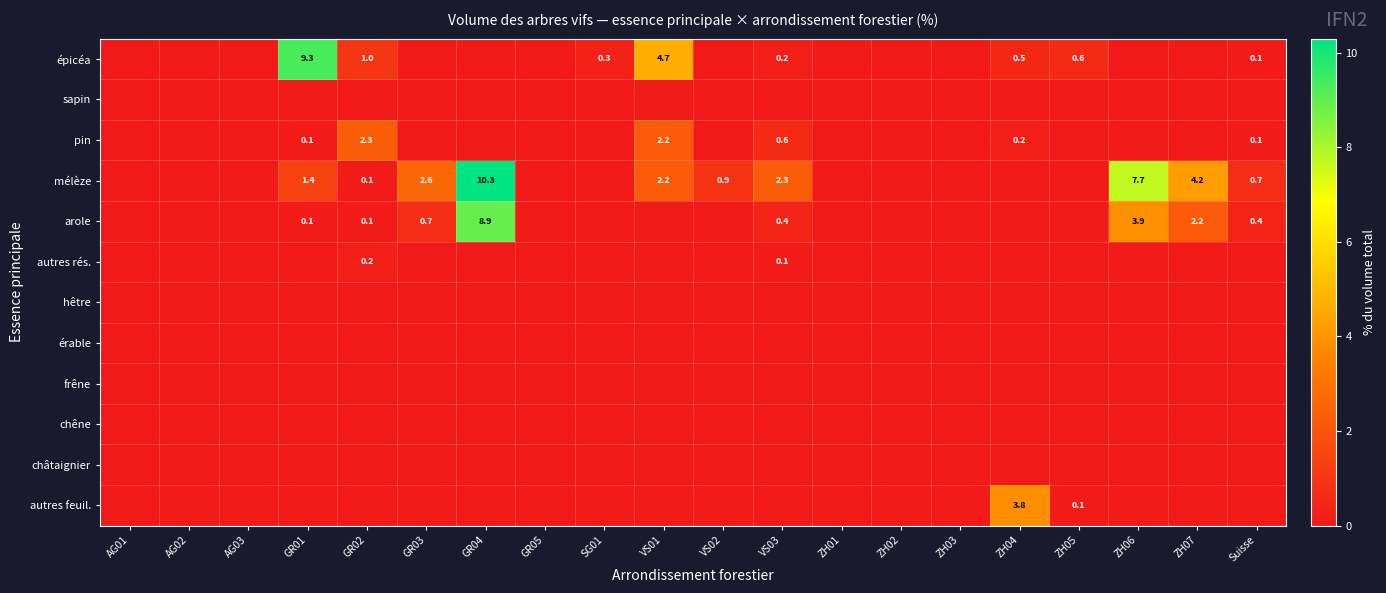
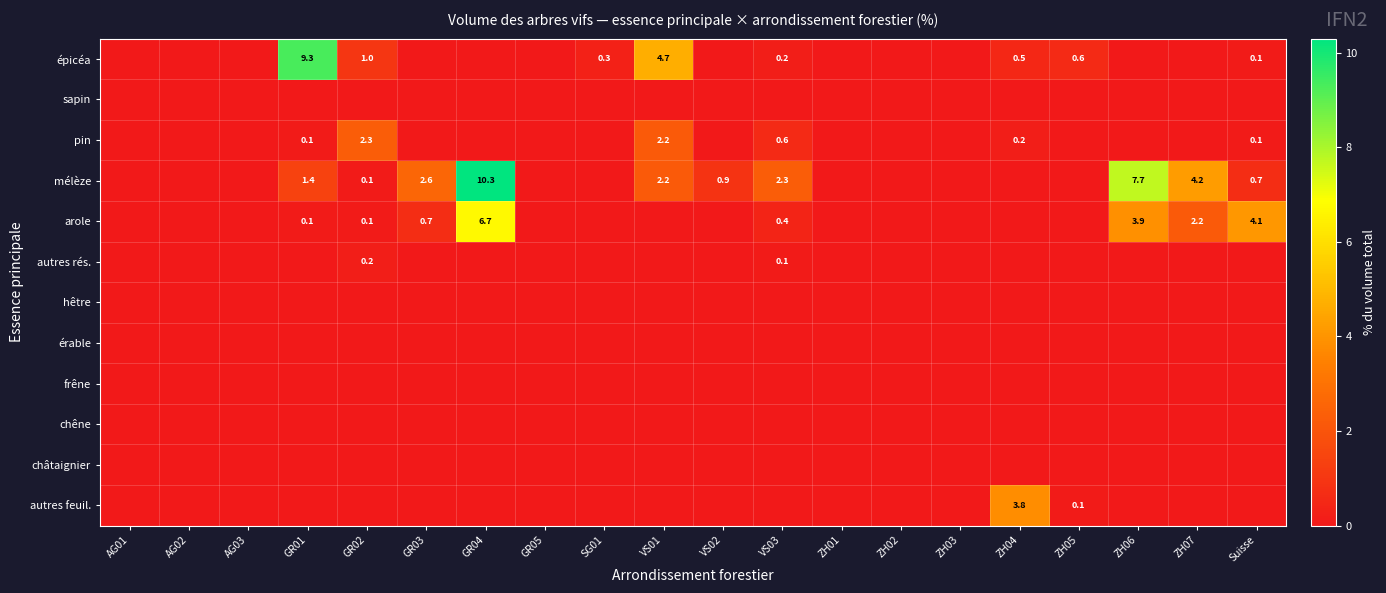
  {
    "épicéa": {
      "GR01": 9.3,
      "GR02": 1.0,
      "SG01": 0.3,
      "VS01": 4.7,
      "VS03": 0.2,
      "ZH04": 0.5,
      "ZH05": 0.6,
      "Suisse": 0.1
    },
    "pin": {
      "GR01": 0.1,
      "GR02": 2.3,
      "VS01": 2.2,
      "VS03": 0.6,
      "ZH04": 0.2,
      "Suisse": 0.1
    },
    "mélèze": {
      "GR01": 1.4,
      "GR02": 0.1,
      "GR03": 2.6,
      "GR04": 10.3,
      "VS01": 2.2,
      "VS02": 0.9,
      "VS03": 2.3,
      "ZH06": 7.7,
      "ZH07": 4.2,
      "Suisse": 0.7
    },
    "arole": {
      "GR01": 0.1,
      "GR02": 0.1,
      "GR03": 0.7,
-     "GR04": 8.9,
+     "GR04": 6.7,
      "VS03": 0.4,
      "ZH06": 3.9,
      "ZH07": 2.2,
-     "Suisse": 0.4
+     "Suisse": 4.1
    },
    "autres rés.": {
      "GR02": 0.2,
      "VS03": 0.1
    },
    "autres feuil.": {
      "ZH04": 3.8,
      "ZH05": 0.1
    }
  }
